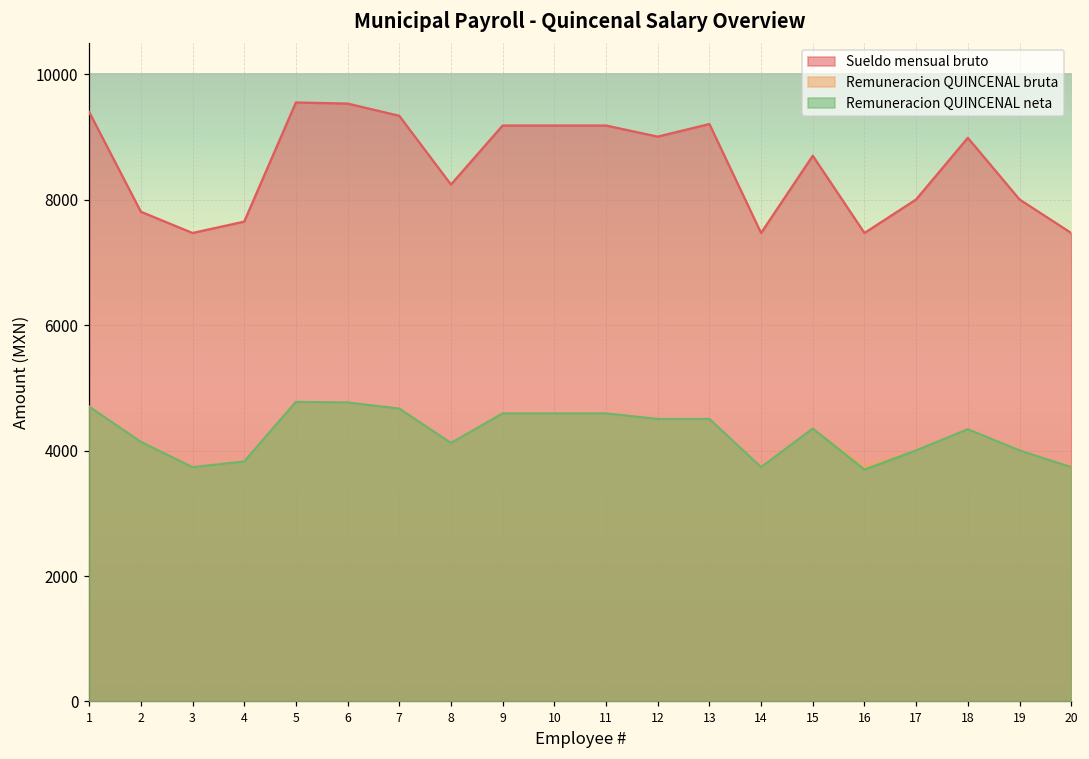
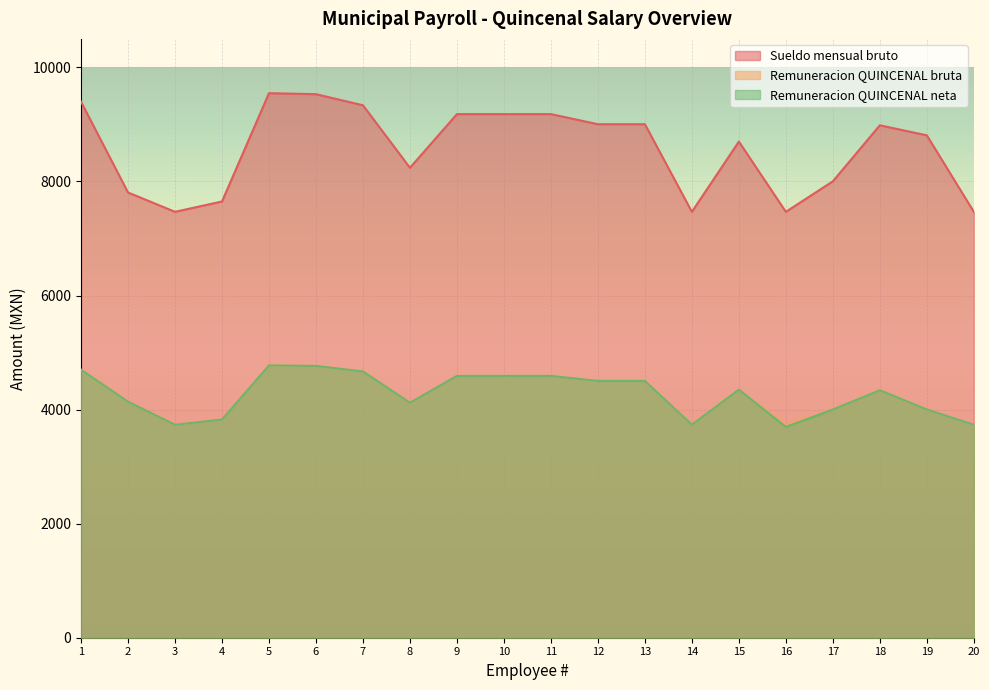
  {
    "Sueldo mensual bruto": {
      "1": 9400,
      "2": 7800,
      "3": 7500,
      "4": 7600,
      "5": 9500,
      "6": 9500,
      "7": 9300,
      "8": 8200,
      "9": 9200,
      "10": 9200,
      "11": 9200,
      "12": 9000,
-     "13": 9200,
+     "13": 9000,
      "14": 7500,
      "15": 8700,
      "16": 7500,
      "17": 8000,
      "18": 9000,
-     "19": 8000,
+     "19": 8800,
      "20": 7500
    }
  }
